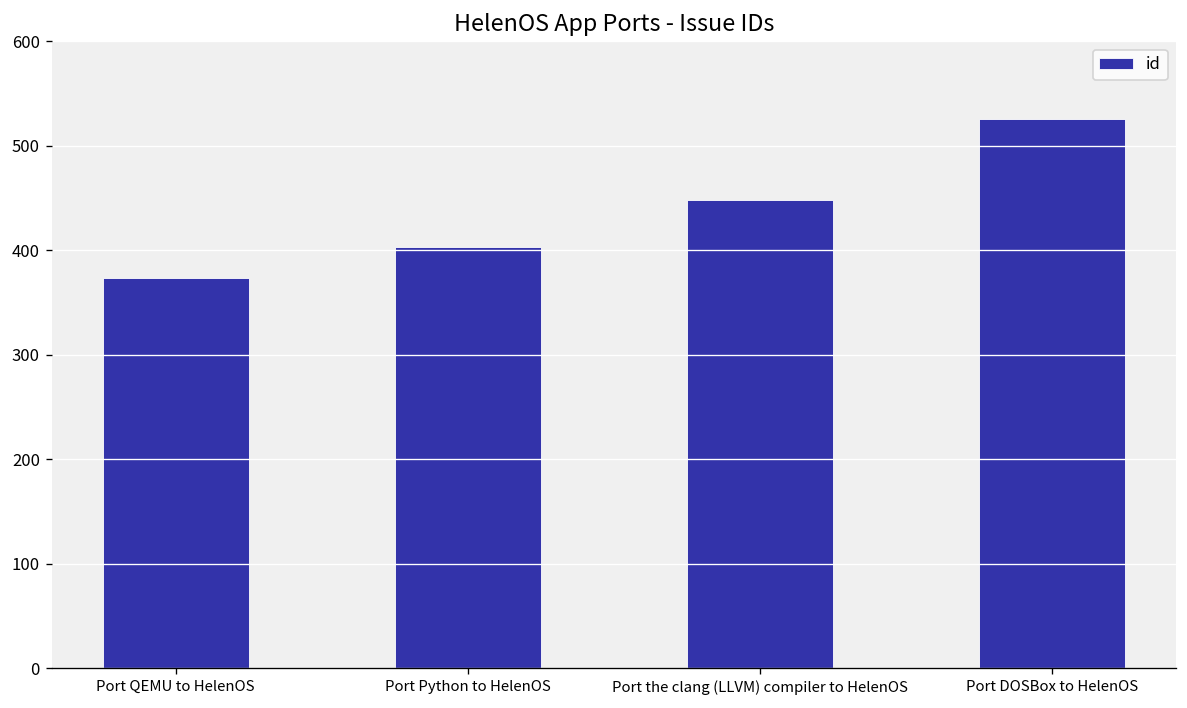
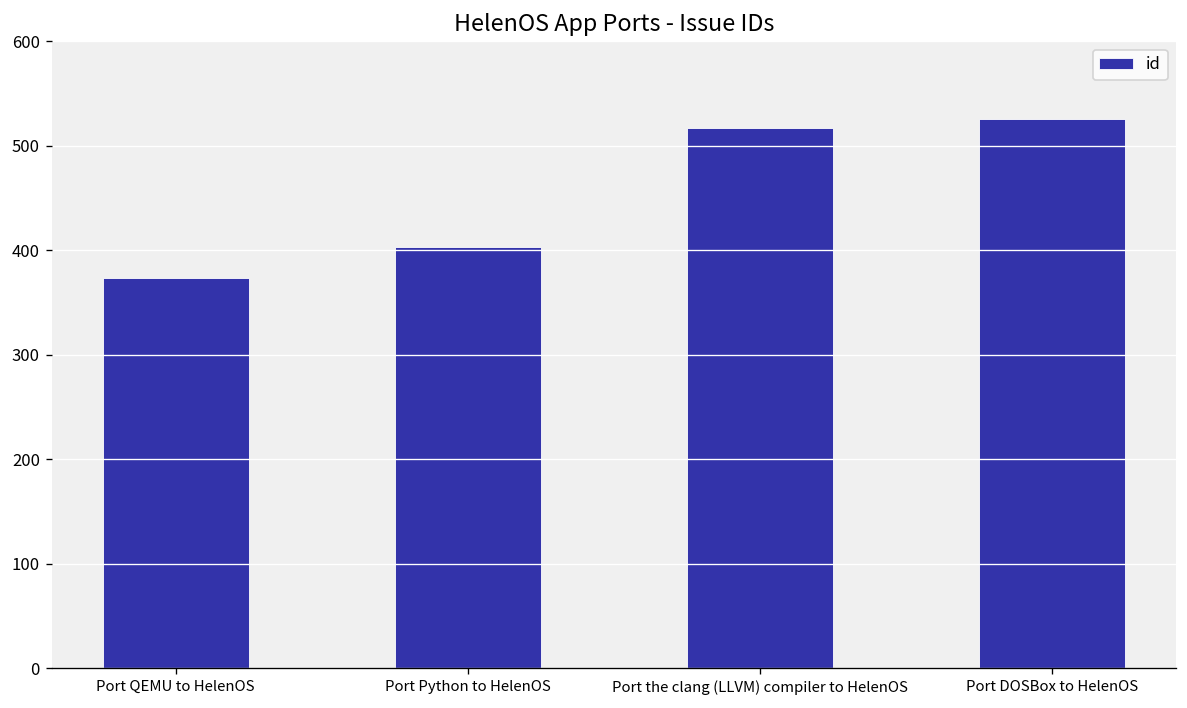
  {
    "Port QEMU to HelenOS": 370,
    "Port Python to HelenOS": 400,
-   "Port the clang (LLVM) compiler to HelenOS": 450,
+   "Port the clang (LLVM) compiler to HelenOS": 520,
    "Port DOSBox to HelenOS": 530
  }
